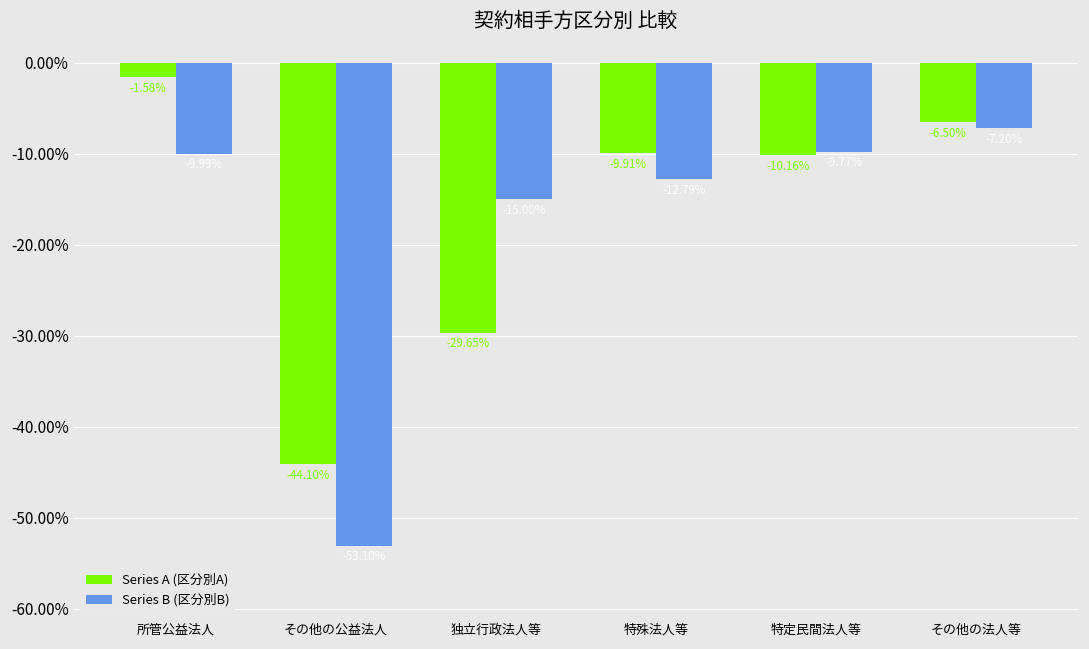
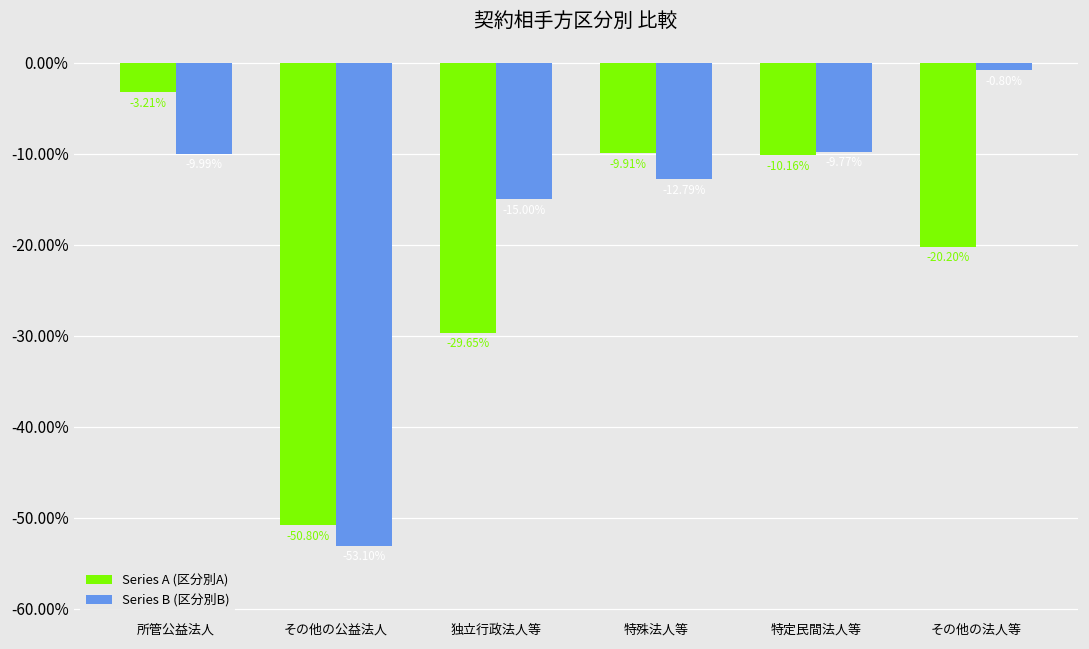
  {
    "Series A (区分別A)": {
-     "所管公益法人": "-1.58%",
-     "その他の公益法人": "-44.10%",
+     "所管公益法人": "-3.21%",
+     "その他の公益法人": "-50.80%",
      "独立行政法人等": "-29.65%",
      "特殊法人等": "-9.91%",
      "特定民間法人等": "-10.16%",
-     "その他の法人等": "-6.50%"
+     "その他の法人等": "-20.20%"
    },
    "Series B (区分別B)": {
      "所管公益法人": "-10%",
      "その他の公益法人": "-53%",
      "独立行政法人等": "-15%",
      "特殊法人等": "-13%",
      "特定民間法人等": "-10%",
-     "その他の法人等": "-7%"
+     "その他の法人等": "-1%"
    }
  }
